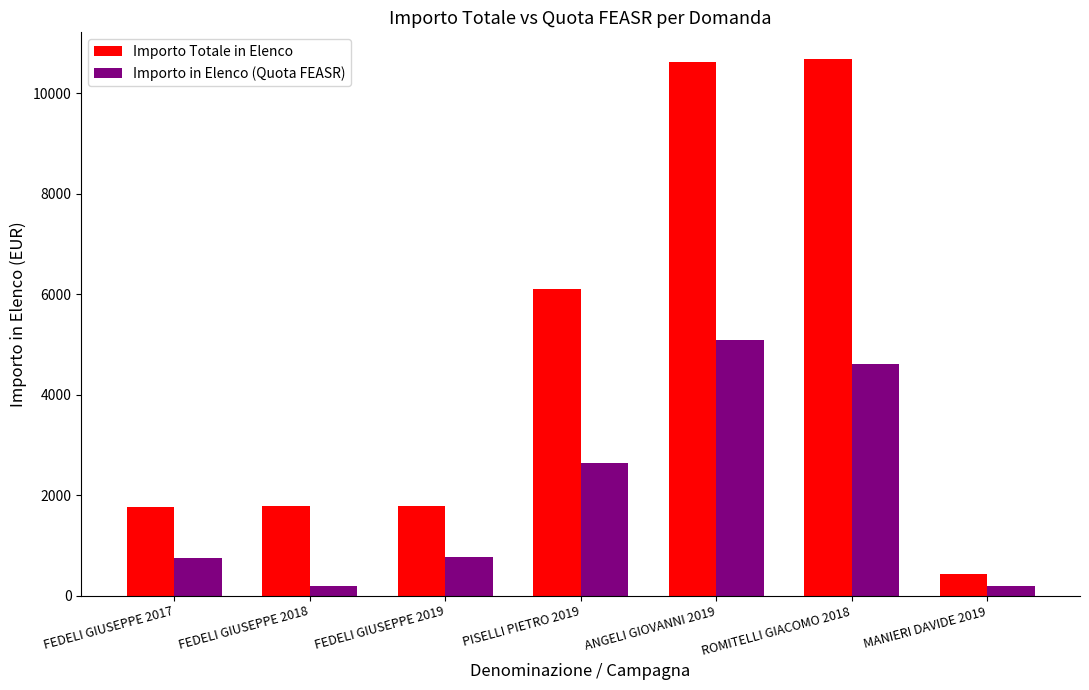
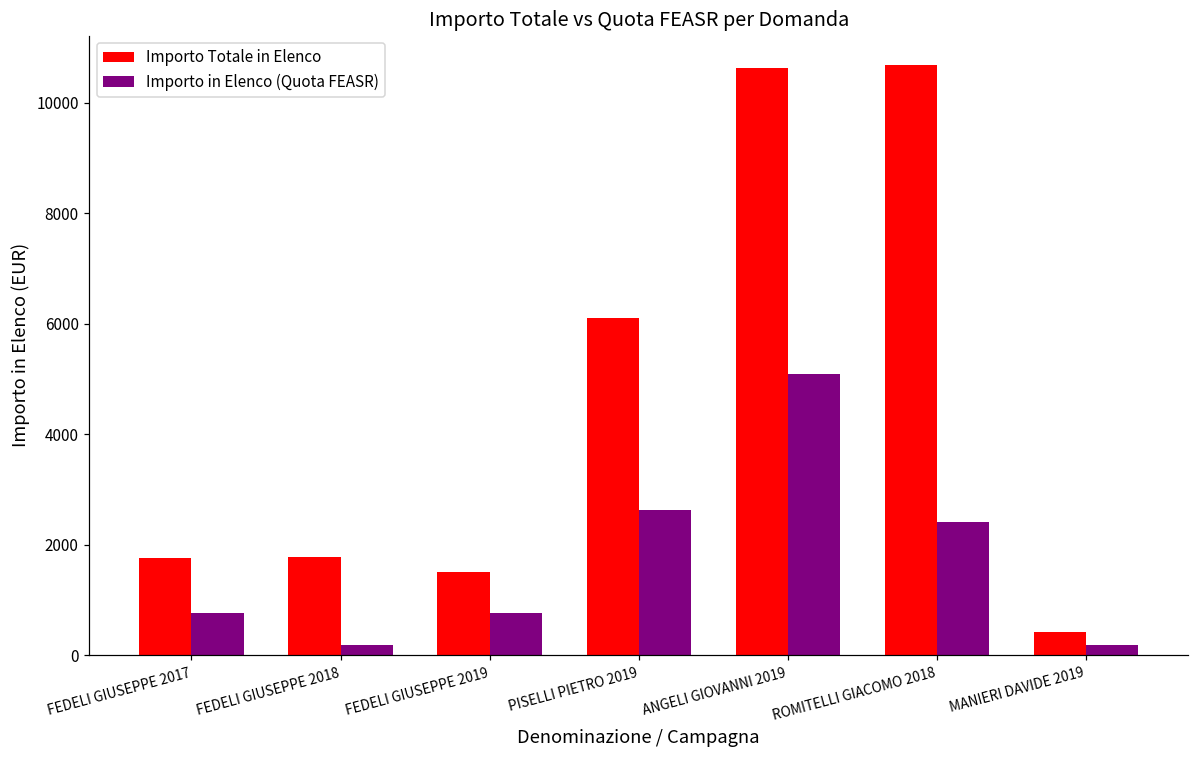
  {
    "Importo Totale in Elenco": {
      "FEDELI GIUSEPPE 2017": 1800,
      "FEDELI GIUSEPPE 2018": 1800,
-     "FEDELI GIUSEPPE 2019": 1800,
+     "FEDELI GIUSEPPE 2019": 1500,
      "PISELLI PIETRO 2019": 6100,
      "ANGELI GIOVANNI 2019": 10600,
      "ROMITELLI GIACOMO 2018": 10700,
      "MANIERI DAVIDE 2019": 400
    },
    "Importo in Elenco (Quota FEASR)": {
      "FEDELI GIUSEPPE 2017": 800,
      "FEDELI GIUSEPPE 2018": 200,
      "FEDELI GIUSEPPE 2019": 800,
      "PISELLI PIETRO 2019": 2600,
      "ANGELI GIOVANNI 2019": 5100,
-     "ROMITELLI GIACOMO 2018": 4600,
+     "ROMITELLI GIACOMO 2018": 2400,
      "MANIERI DAVIDE 2019": 200
    }
  }
